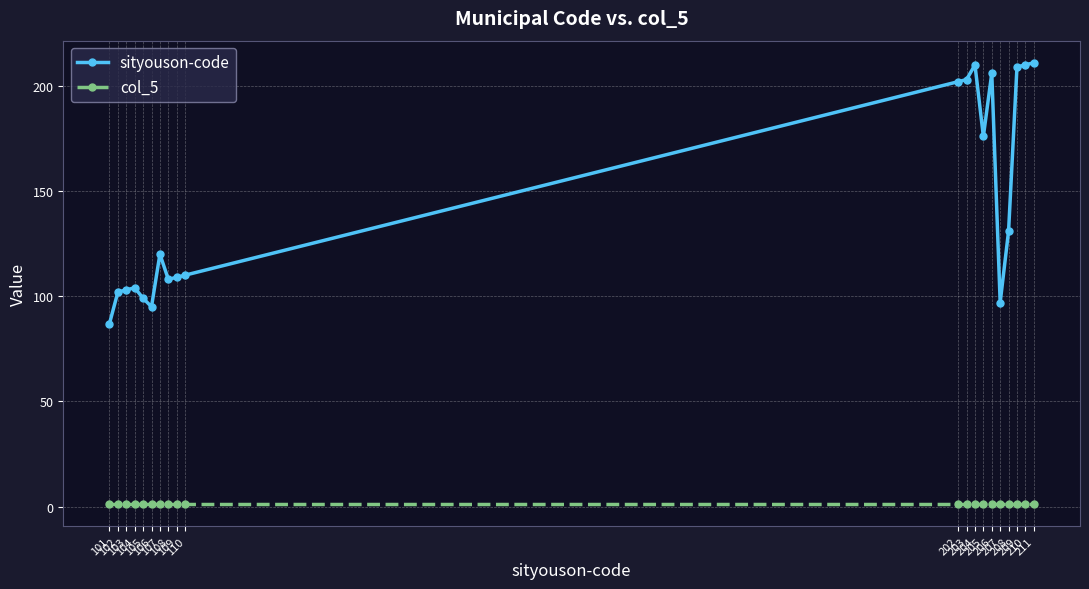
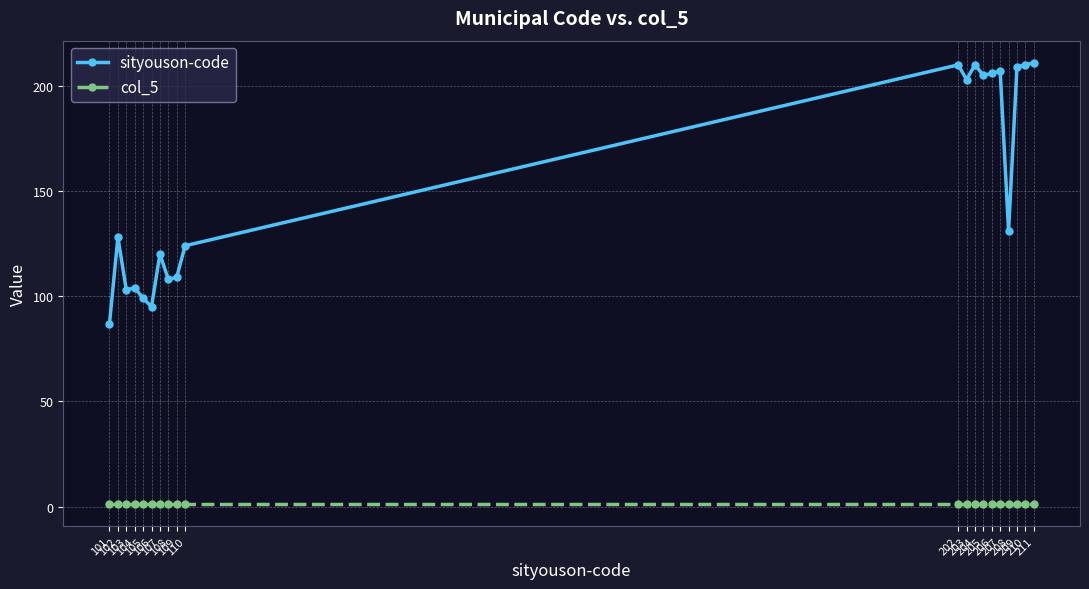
  {
    "sityouson-code": {
      "101": 87,
-     "102": 102,
+     "102": 128,
      "103": 103,
      "104": 104,
      "105": 99,
      "106": 95,
      "107": 120,
      "108": 108,
      "109": 109,
-     "110": 110,
-     "202": 202,
+     "110": 124,
+     "202": 210,
      "203": 203,
      "204": 210,
-     "205": 176,
+     "205": 205,
      "206": 206,
-     "207": 97,
+     "207": 207,
      "208": 131,
      "209": 209,
      "210": 210,
      "211": 211
    },
    "col_5": {
      "101": 1,
      "102": 1,
      "103": 1,
      "104": 1,
      "105": 1,
      "106": 1,
      "107": 1,
      "108": 1,
      "109": 1,
      "110": 1,
      "202": 1,
      "203": 1,
      "204": 1,
      "205": 1,
      "206": 1,
      "207": 1,
      "208": 1,
      "209": 1,
      "210": 1,
      "211": 1
    }
  }
